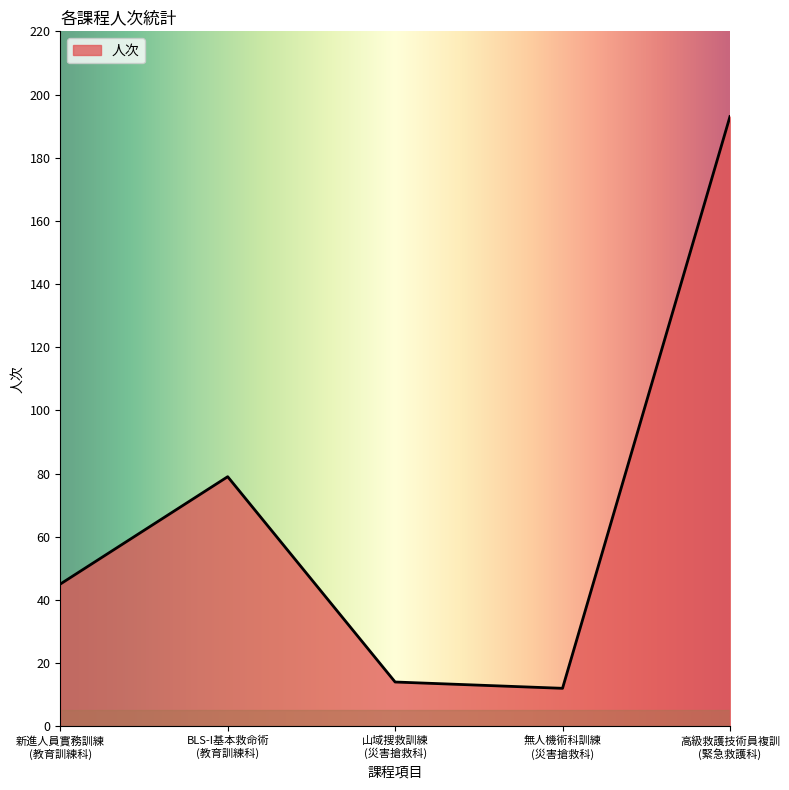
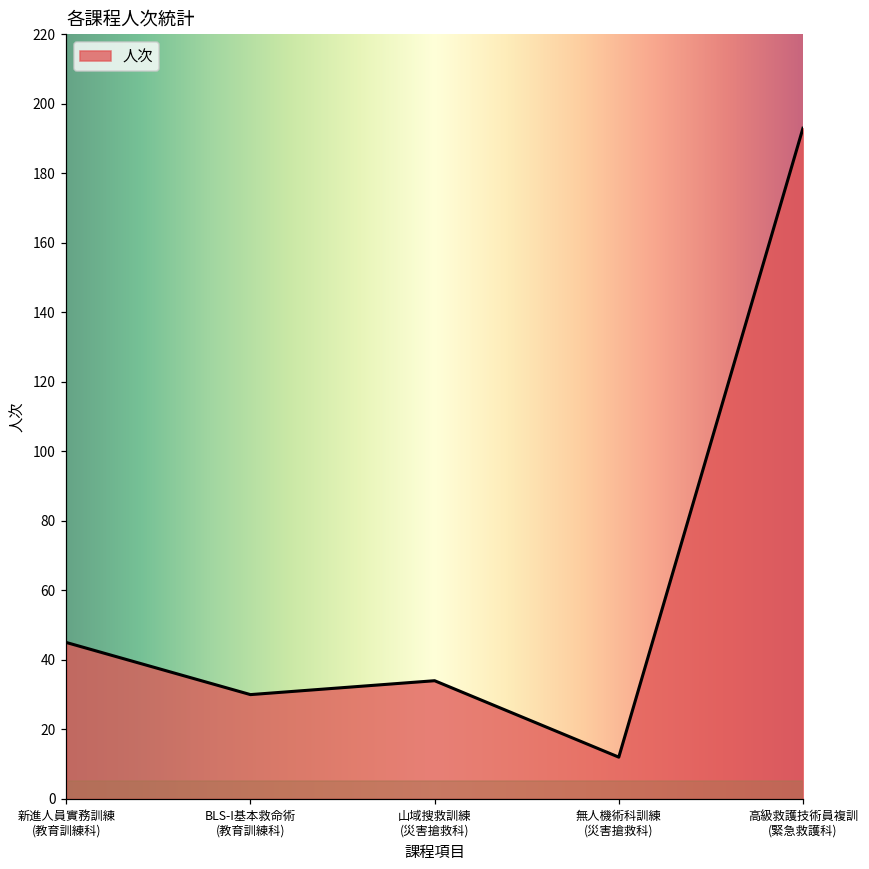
  {
    "新進人員實務訓練 (教育訓練科)": 45,
-   "BLS-I基本救命術 (教育訓練科)": 79,
-   "山域搜救訓練 (災害搶救科)": 14,
+   "BLS-I基本救命術 (教育訓練科)": 30,
+   "山域搜救訓練 (災害搶救科)": 34,
    "無人機術科訓練 (災害搶救科)": 12,
    "高級救護技術員複訓 (緊急救護科)": 193
  }
